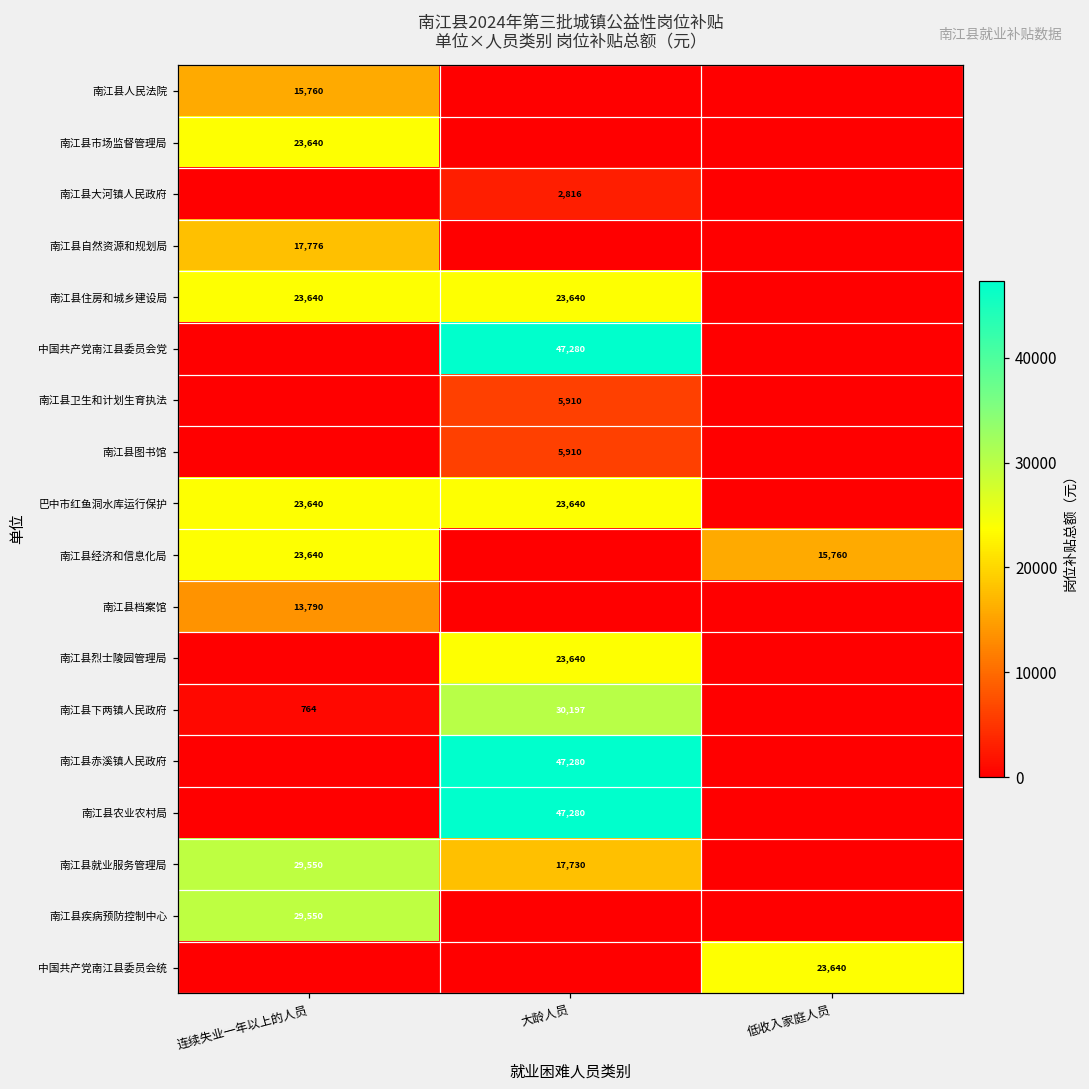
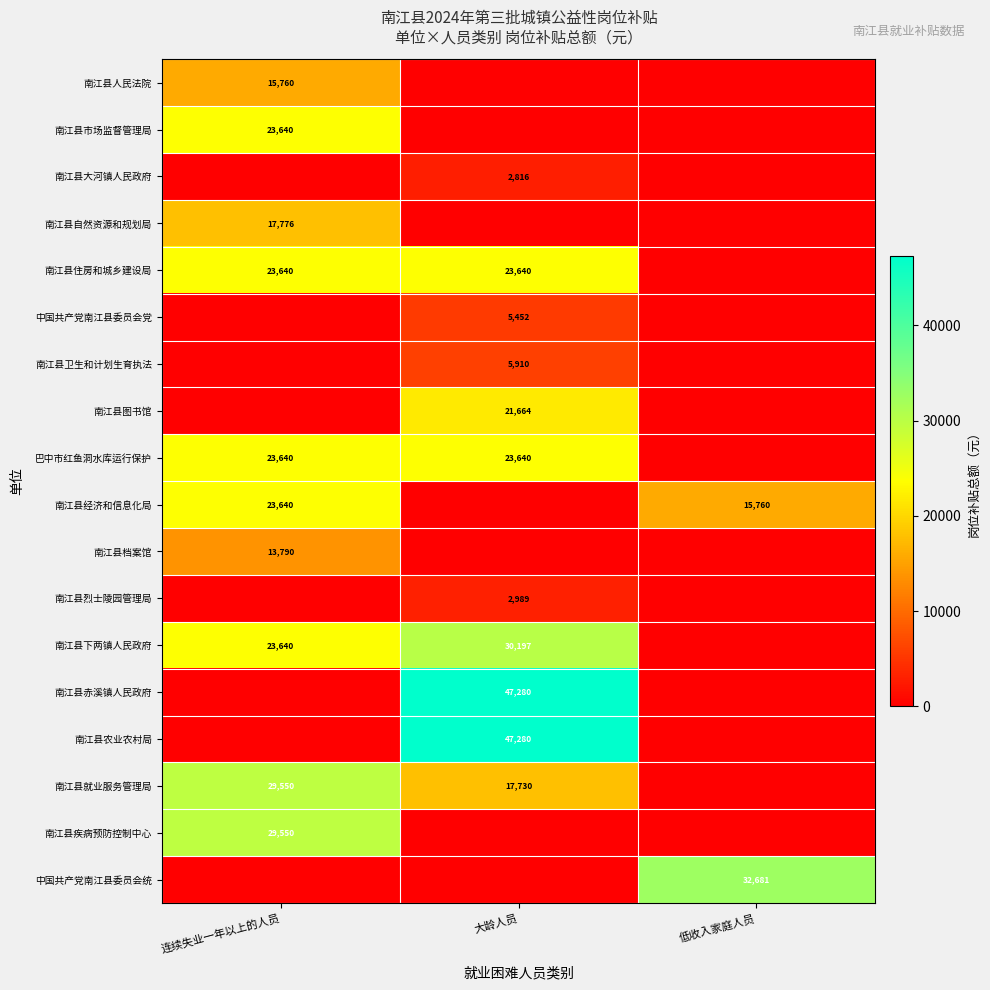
  {
    "南江县人民法院": {
      "连续失业一年以上的人员": "15,760"
    },
    "南江县市场监督管理局": {
      "连续失业一年以上的人员": "23,640"
    },
    "南江县大河镇人民政府": {
      "大龄人员": "2,816"
    },
    "南江县自然资源和规划局": {
      "连续失业一年以上的人员": "17,776"
    },
    "南江县住房和城乡建设局": {
      "连续失业一年以上的人员": "23,640",
      "大龄人员": "23,640"
    },
    "中国共产党南江县委员会党": {
-     "大龄人员": "47,280"
+     "大龄人员": "5,452"
    },
    "南江县卫生和计划生育执法": {
      "大龄人员": "5,910"
    },
    "南江县图书馆": {
-     "大龄人员": "5,910"
+     "大龄人员": "21,664"
    },
    "巴中市红鱼洞水库运行保护": {
      "连续失业一年以上的人员": "23,640",
      "大龄人员": "23,640"
    },
    "南江县经济和信息化局": {
      "连续失业一年以上的人员": "23,640",
      "低收入家庭人员": "15,760"
    },
    "南江县档案馆": {
      "连续失业一年以上的人员": "13,790"
    },
    "南江县烈士陵园管理局": {
-     "大龄人员": "23,640"
+     "大龄人员": "2,989"
    },
    "南江县下两镇人民政府": {
-     "连续失业一年以上的人员": "764",
+     "连续失业一年以上的人员": "23,640",
      "大龄人员": "30,197"
    },
    "南江县赤溪镇人民政府": {
      "大龄人员": "47,280"
    },
    "南江县农业农村局": {
      "大龄人员": "47,280"
    },
    "南江县就业服务管理局": {
      "连续失业一年以上的人员": "29,550",
      "大龄人员": "17,730"
    },
    "南江县疾病预防控制中心": {
      "连续失业一年以上的人员": "29,550"
    },
    "中国共产党南江县委员会统": {
-     "低收入家庭人员": "23,640"
+     "低收入家庭人员": "32,681"
    }
  }
